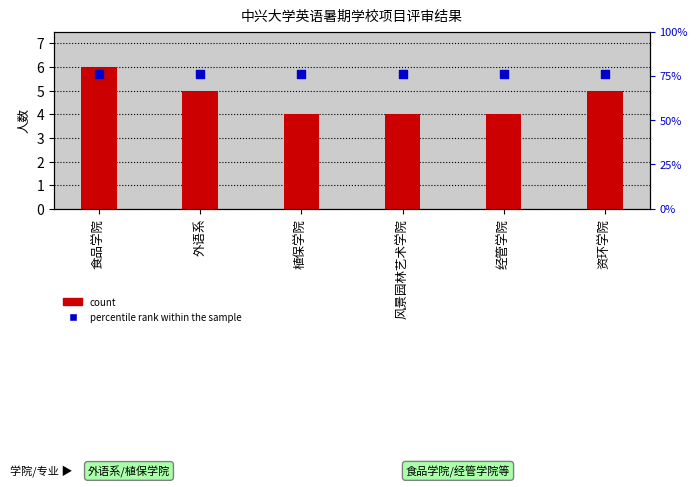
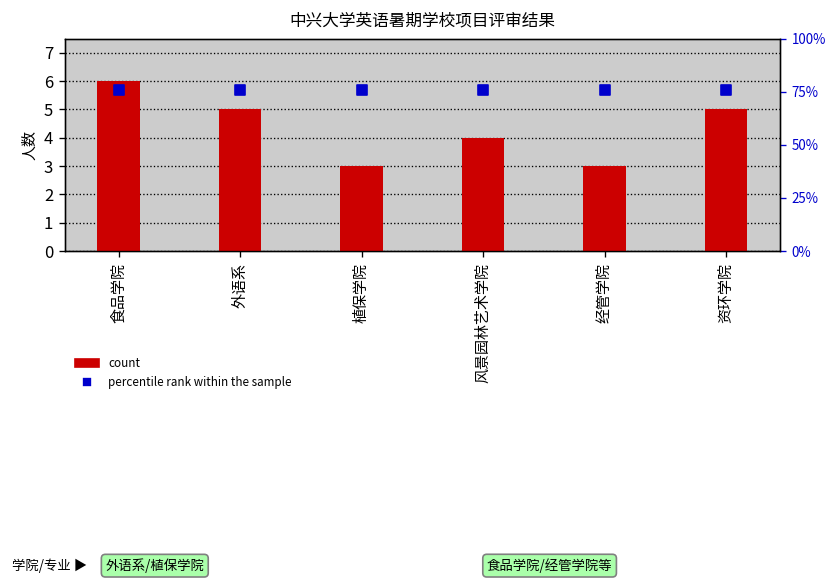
  {
    "count": {
      "食品学院": 6,
      "外语系": 5,
-     "植保学院": 4,
+     "植保学院": 3,
      "风景园林艺术学院": 4,
-     "经管学院": 4,
+     "经管学院": 3,
      "资环学院": 5
    }
  }
